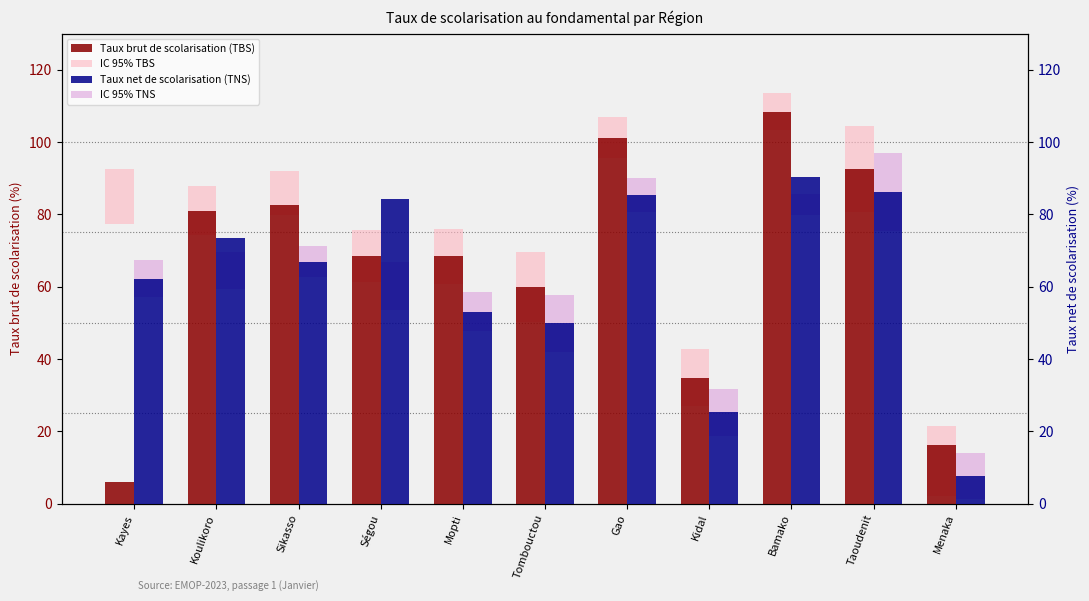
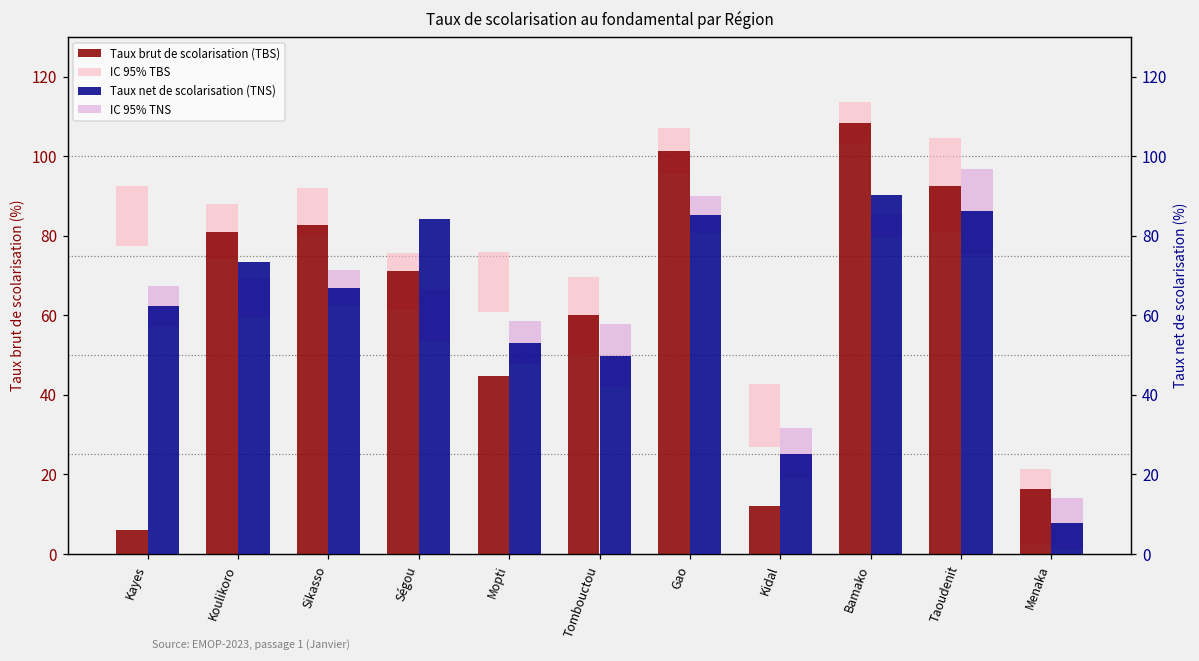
  {
    "Taux brut de scolarisation (TBS)": {
      "Kayes": 6,
-     "Ségou": 69,
-     "Mopti": 68,
-     "Kidal": 35
+     "Ségou": 71,
+     "Mopti": 45,
+     "Kidal": 12
    },
    "Taux net de scolarisation (TNS)": {
      "Koulikoro": 73,
      "Ségou": 84,
      "Bamako": 90
    }
  }
